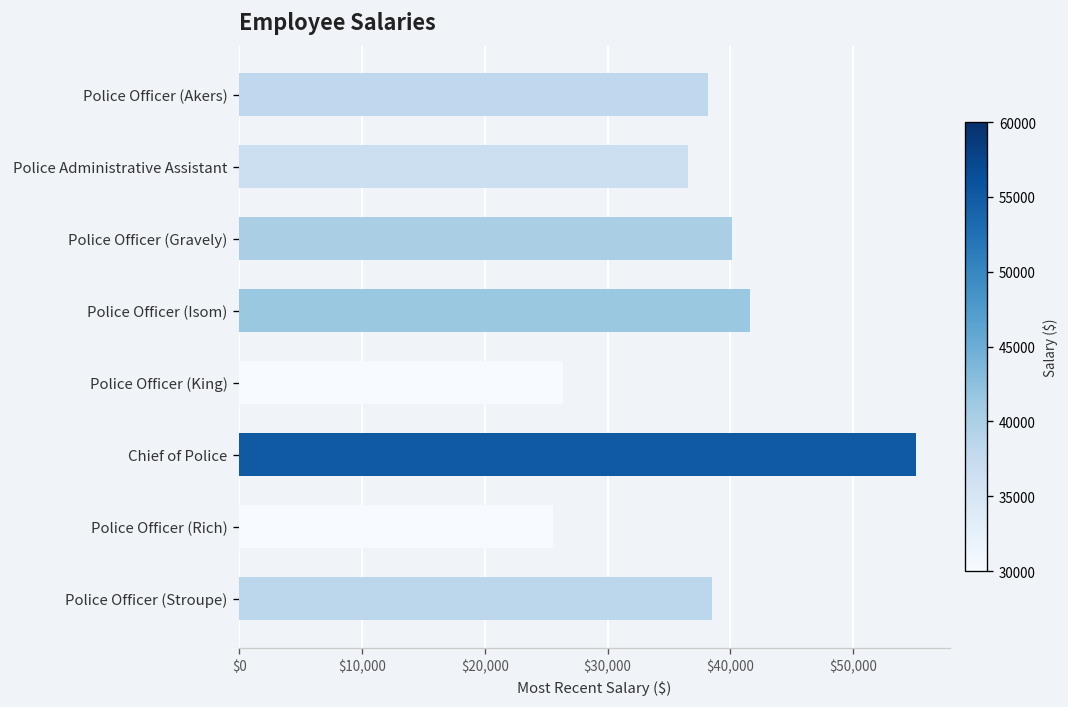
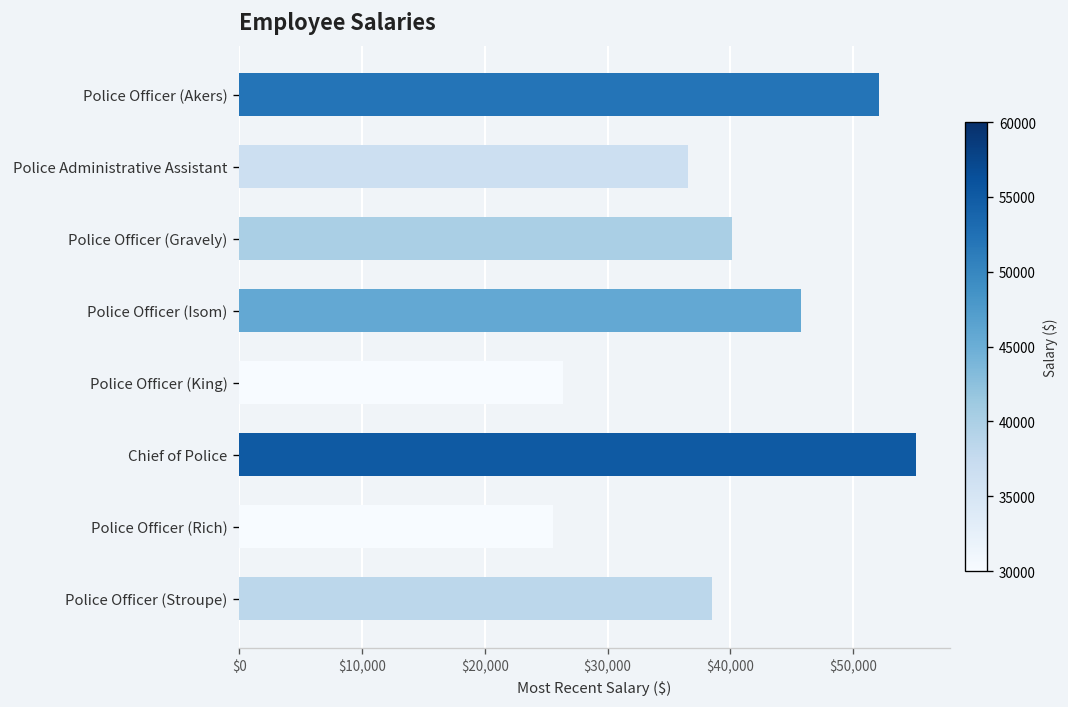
  {
-   "Police Officer (Akers)": "$38,200",
+   "Police Officer (Akers)": "$52,100",
    "Police Administrative Assistant": "$36,600",
    "Police Officer (Gravely)": "$40,100",
-   "Police Officer (Isom)": "$41,600",
+   "Police Officer (Isom)": "$45,800",
    "Police Officer (King)": "$26,300",
    "Chief of Police": "$55,100",
    "Police Officer (Rich)": "$25,600",
    "Police Officer (Stroupe)": "$38,500"
  }
